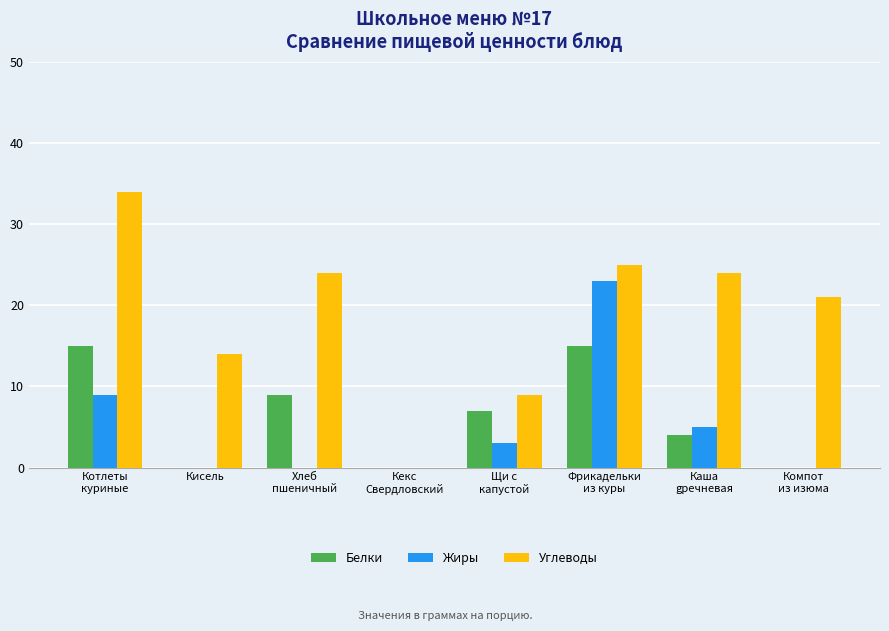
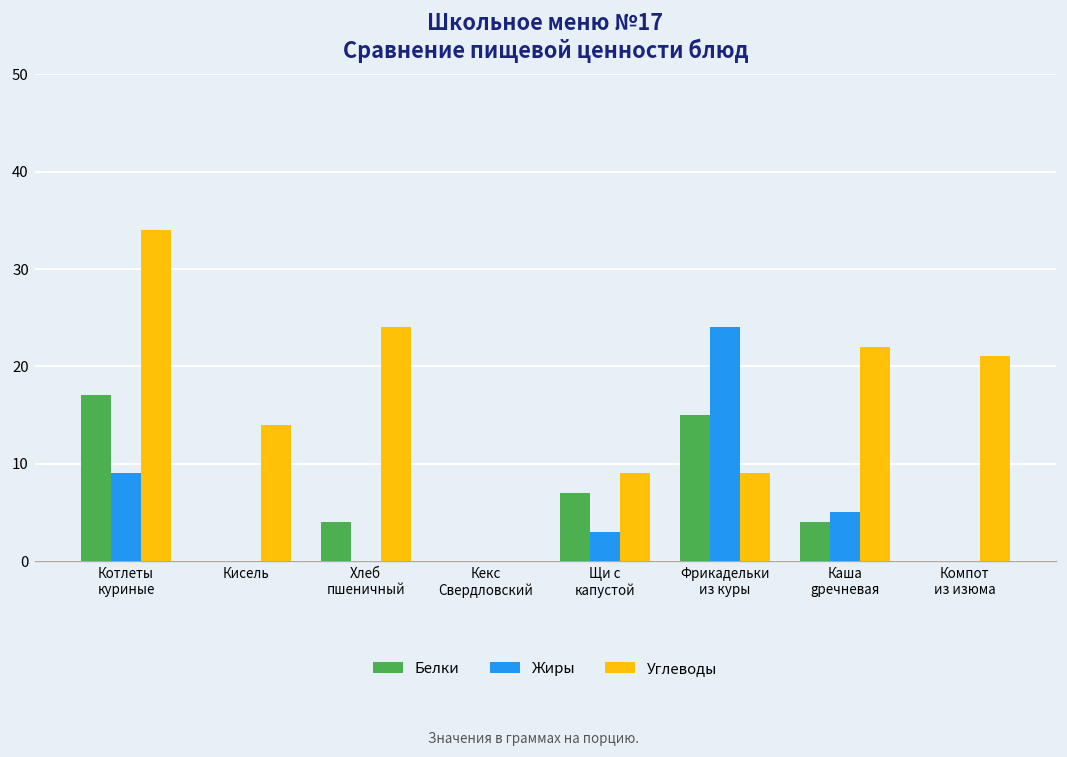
  {
    "Белки": {
-     "Котлеты куриные": 15,
+     "Котлеты куриные": 17,
      "Кисель": 0,
-     "Хлеб пшеничный": 9,
+     "Хлеб пшеничный": 4,
      "Кекс Свердловский": 0,
      "Щи с капустой": 7,
      "Фрикадельки из куры": 15,
      "Каша gречневая": 4,
      "Компот из изюма": 0
    },
    "Жиры": {
      "Котлеты куриные": 9,
      "Кисель": 0,
      "Хлеб пшеничный": 0,
      "Кекс Свердловский": 0,
      "Щи с капустой": 3,
-     "Фрикадельки из куры": 23,
+     "Фрикадельки из куры": 24,
      "Каша gречневая": 5,
      "Компот из изюма": 0
    },
    "Углеводы": {
      "Котлеты куриные": 34,
      "Кисель": 14,
      "Хлеб пшеничный": 24,
      "Кекс Свердловский": 0,
      "Щи с капустой": 9,
-     "Фрикадельки из куры": 25,
-     "Каша gречневая": 24,
+     "Фрикадельки из куры": 9,
+     "Каша gречневая": 22,
      "Компот из изюма": 21
    }
  }
